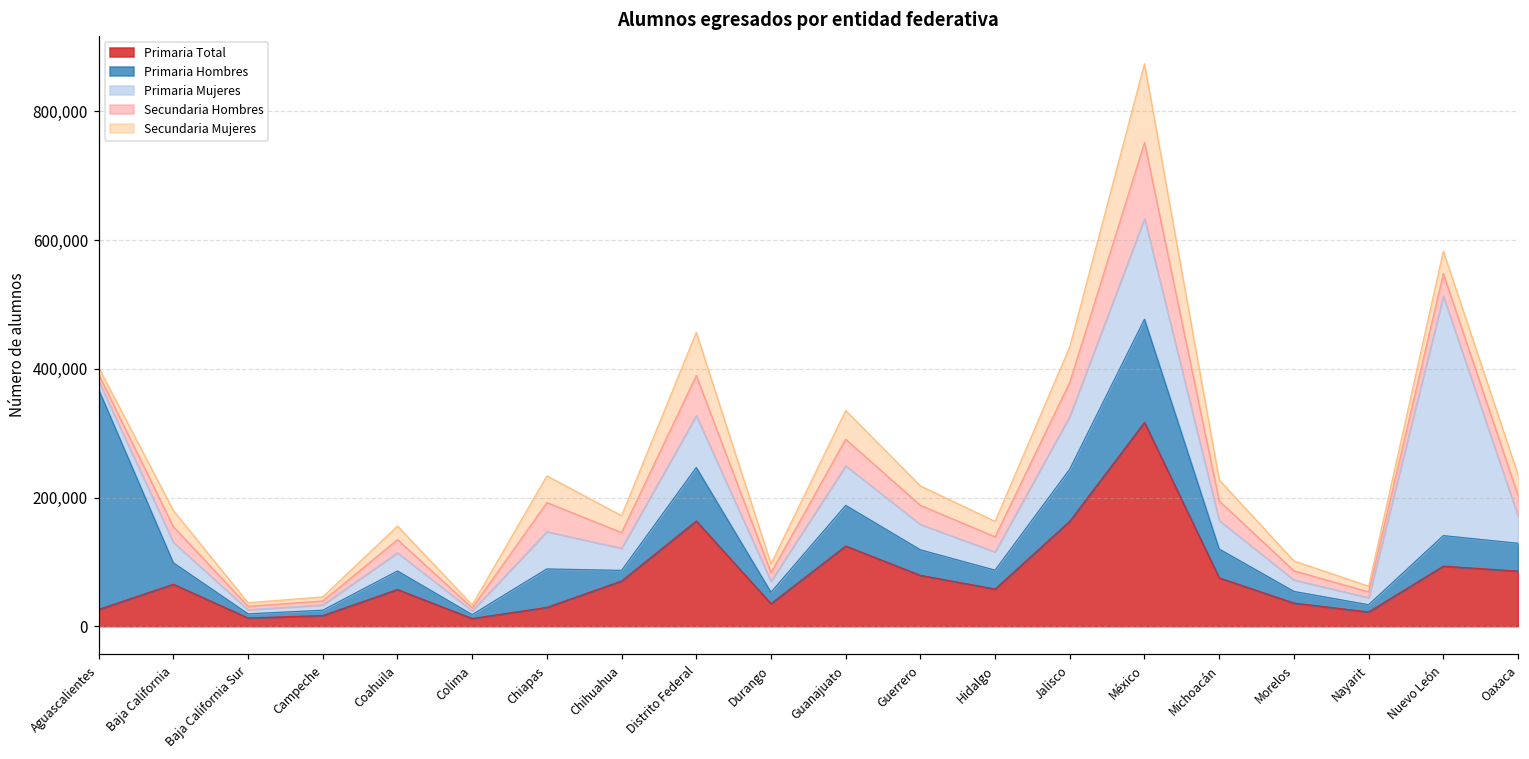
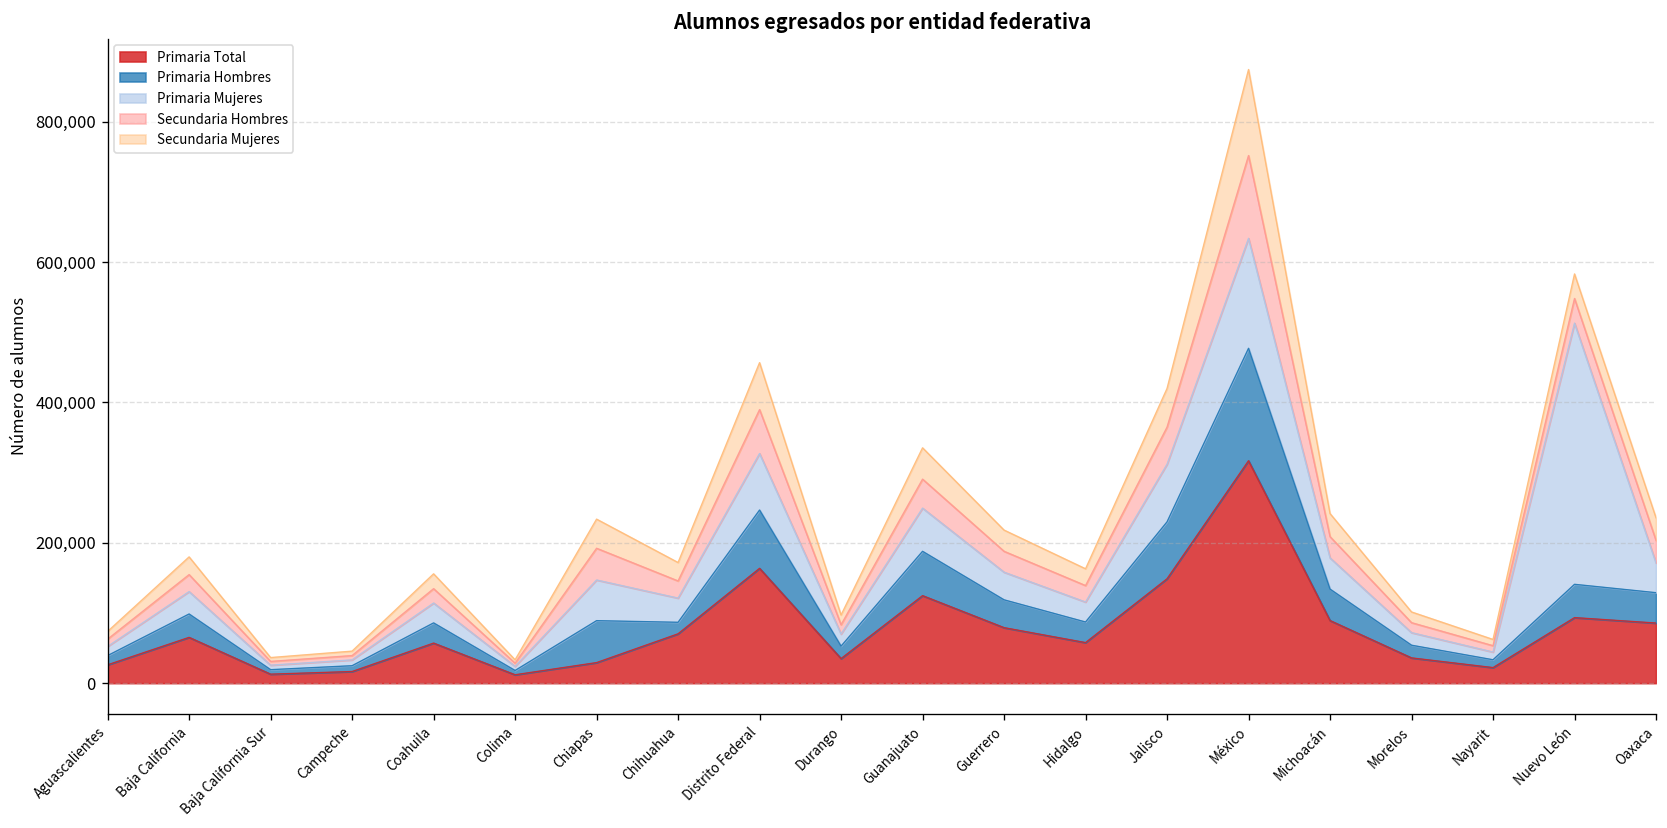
  {
    "Primaria Total": {
      "Aguascalientes": "30,000",
      "Baja California": "70,000",
      "Baja California Sur": "10,000",
      "Campeche": "20,000",
      "Coahuila": "60,000",
      "Colima": "10,000",
      "Chiapas": "30,000",
      "Chihuahua": "70,000",
      "Distrito Federal": "160,000",
      "Durango": "40,000",
      "Guanajuato": "120,000",
      "Guerrero": "80,000",
      "Hidalgo": "60,000",
-     "Jalisco": "160,000",
+     "Jalisco": "150,000",
      "México": "320,000",
-     "Michoacán": "80,000",
+     "Michoacán": "90,000",
      "Morelos": "40,000",
      "Nayarit": "20,000",
      "Nuevo León": "90,000",
      "Oaxaca": "90,000"
    },
    "Primaria Hombres": {
-     "Aguascalientes": "340,000",
+     "Aguascalientes": "10,000",
      "Baja California": "30,000",
      "Baja California Sur": "10,000",
      "Campeche": "10,000",
      "Coahuila": "30,000",
      "Colima": "10,000",
      "Chiapas": "60,000",
      "Chihuahua": "20,000",
      "Distrito Federal": "80,000",
      "Durango": "20,000",
      "Guanajuato": "60,000",
      "Guerrero": "40,000",
      "Hidalgo": "30,000",
      "Jalisco": "80,000",
      "México": "160,000",
      "Michoacán": "40,000",
      "Morelos": "20,000",
      "Nayarit": "10,000",
      "Nuevo León": "50,000",
      "Oaxaca": "40,000"
    },
    "Primaria Mujeres": {
      "Aguascalientes": "10,000",
      "Baja California": "30,000",
      "Baja California Sur": "10,000",
      "Campeche": "10,000",
      "Coahuila": "30,000",
      "Colima": "10,000",
      "Chiapas": "60,000",
      "Chihuahua": "30,000",
      "Distrito Federal": "80,000",
      "Durango": "20,000",
      "Guanajuato": "60,000",
      "Guerrero": "40,000",
      "Hidalgo": "30,000",
      "Jalisco": "80,000",
      "México": "160,000",
      "Michoacán": "40,000",
      "Morelos": "20,000",
      "Nayarit": "10,000",
      "Nuevo León": "370,000",
      "Oaxaca": "40,000"
    }
  }
